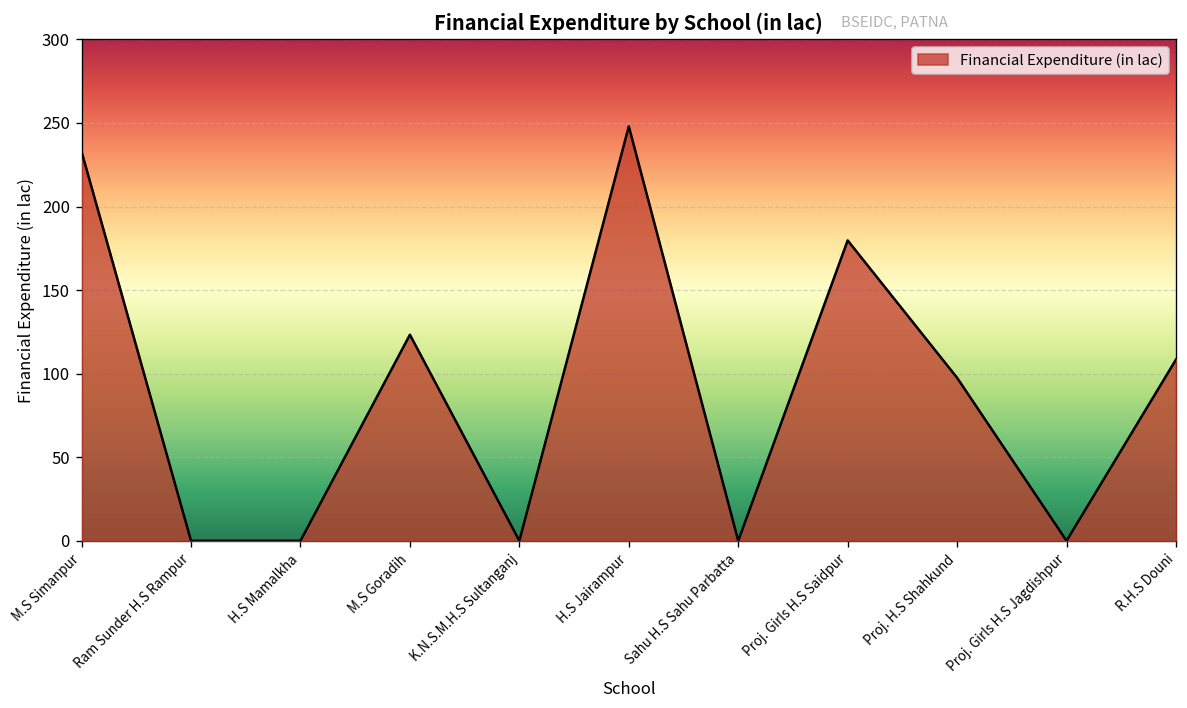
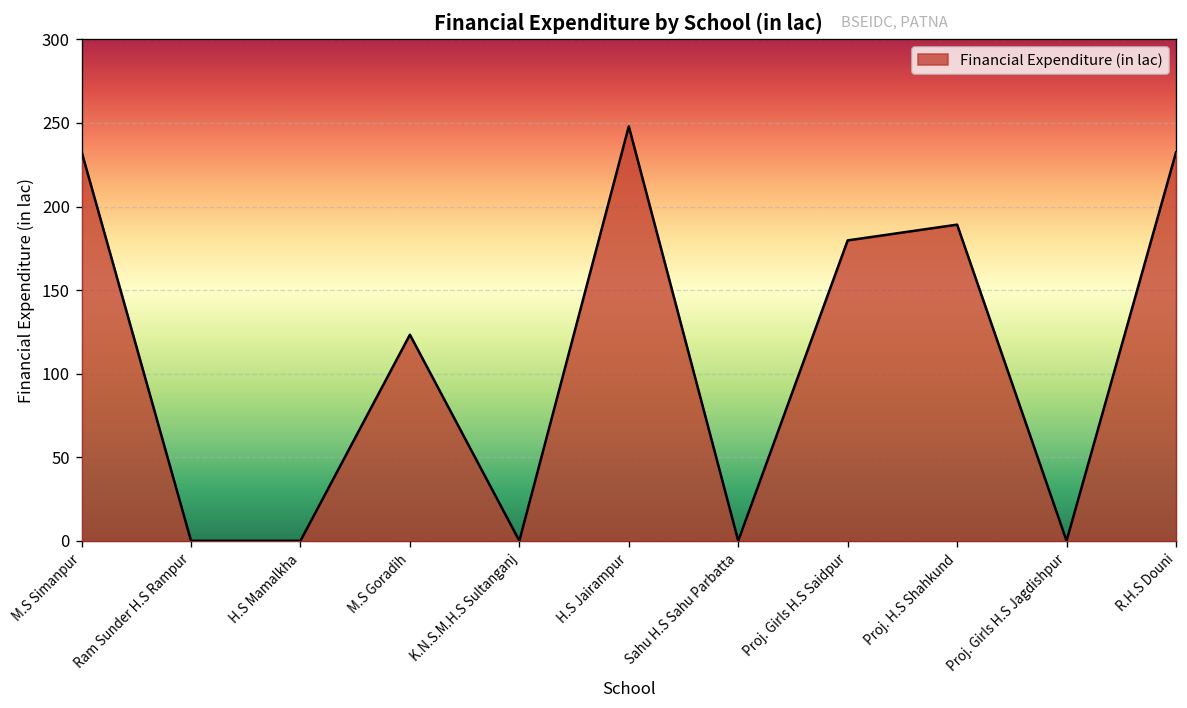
  {
    "M.S Simanpur": 233,
    "Ram Sunder H.S Rampur": 0,
    "H.S Mamalkha": 0,
    "M.S Goradih": 123,
    "K.N.S.M.H.S Sultanganj": 0,
    "H.S Jairampur": 248,
    "Sahu H.S Sahu Parbatta": 0,
    "Proj. Girls H.S Saidpur": 180,
-   "Proj. H.S Shahkund": 98,
+   "Proj. H.S Shahkund": 189,
    "Proj. Girls H.S Jagdishpur": 0,
-   "R.H.S Douni": 108
+   "R.H.S Douni": 232
  }
